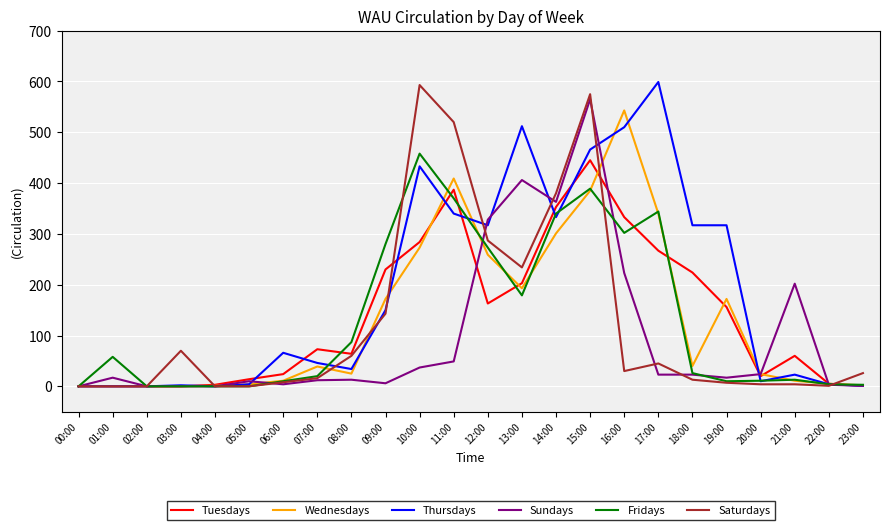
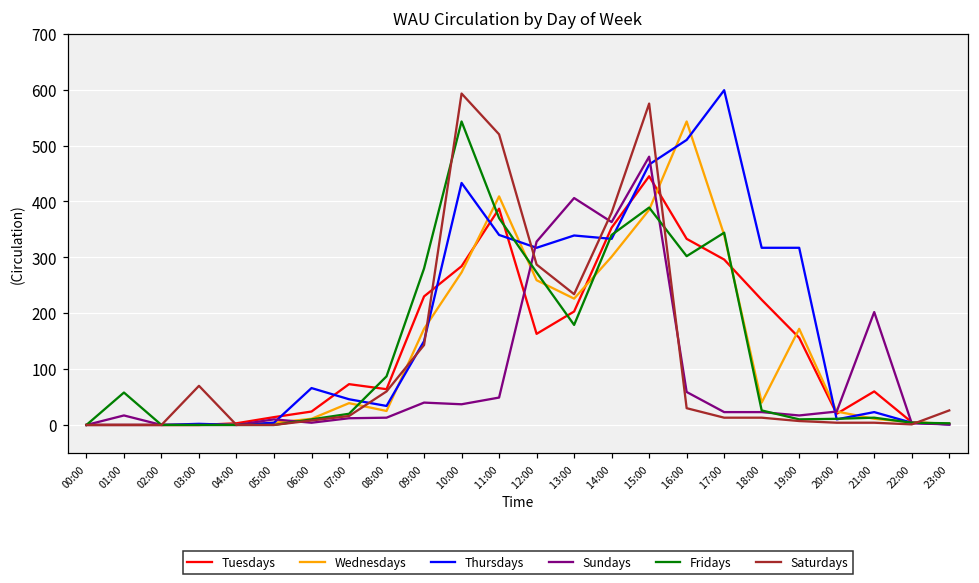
  {
    "Tuesdays": {
      "06:00": 20,
      "07:00": 70,
      "09:00": 230,
      "10:00": 280,
      "11:00": 390,
      "12:00": 160,
      "13:00": 200,
      "14:00": 350,
      "15:00": 450,
      "16:00": 330,
-     "17:00": 270,
+     "17:00": 300,
      "18:00": 220,
      "19:00": 160,
      "21:00": 60
    },
    "Wednesdays": {
      "07:00": 40,
      "08:00": 30,
      "09:00": 170,
      "10:00": 270,
      "11:00": 410,
      "12:00": 260,
-     "13:00": 190,
+     "13:00": 230,
      "14:00": 300,
      "16:00": 540,
      "18:00": 40,
      "19:00": 170
    },
    "Thursdays": {
      "06:00": 70,
      "07:00": 50,
      "08:00": 30,
      "09:00": 150,
      "10:00": 430,
      "11:00": 340,
      "12:00": 320,
-     "13:00": 510,
+     "13:00": 340,
      "14:00": 330,
      "15:00": 470,
      "16:00": 510,
      "17:00": 600,
      "18:00": 320,
      "19:00": 320,
      "21:00": 20
    },
    "Sundays": {
      "01:00": 20,
      "08:00": 10,
-     "09:00": 10,
+     "09:00": 40,
      "10:00": 40,
      "11:00": 50,
      "12:00": 330,
      "13:00": 410,
      "14:00": 360,
-     "15:00": 570,
-     "16:00": 220,
+     "15:00": 480,
+     "16:00": 60,
      "17:00": 20,
      "19:00": 20,
      "21:00": 200
    },
    "Fridays": {
      "01:00": 60,
      "08:00": 90,
      "09:00": 280,
-     "10:00": 460,
+     "10:00": 540,
      "11:00": 370,
      "12:00": 270,
      "13:00": 180,
      "14:00": 340,
      "16:00": 300
    },
    "Saturdays": {
      "03:00": 70,
      "09:00": 140,
      "10:00": 590,
      "11:00": 520,
      "12:00": 290,
      "13:00": 230,
      "14:00": 380,
      "15:00": 580,
      "16:00": 30,
-     "17:00": 50,
+     "17:00": 10,
      "18:00": 10,
      "20:00": 0,
      "21:00": 0,
      "23:00": 30
    }
  }
